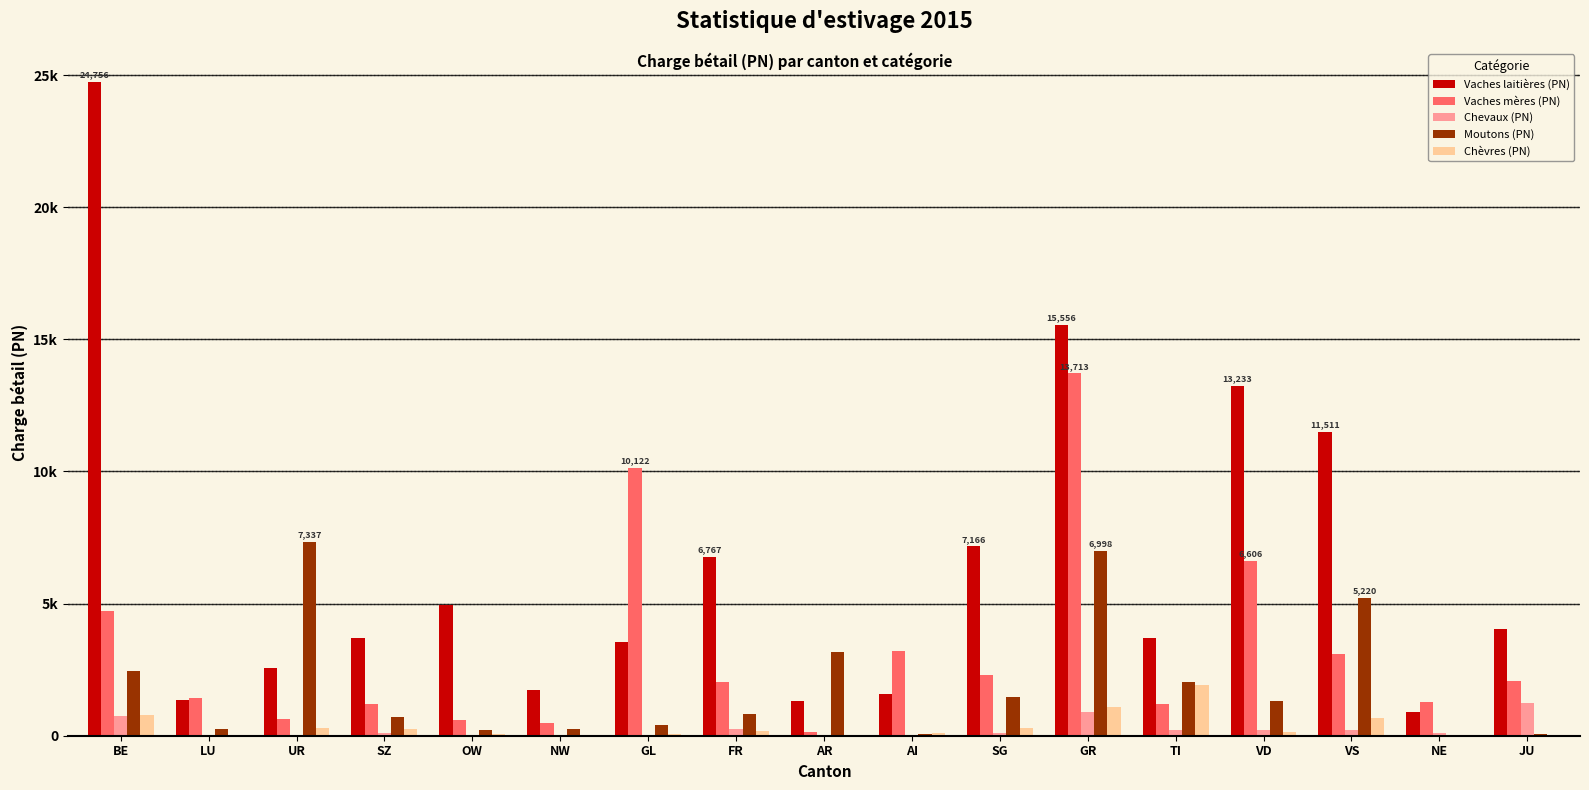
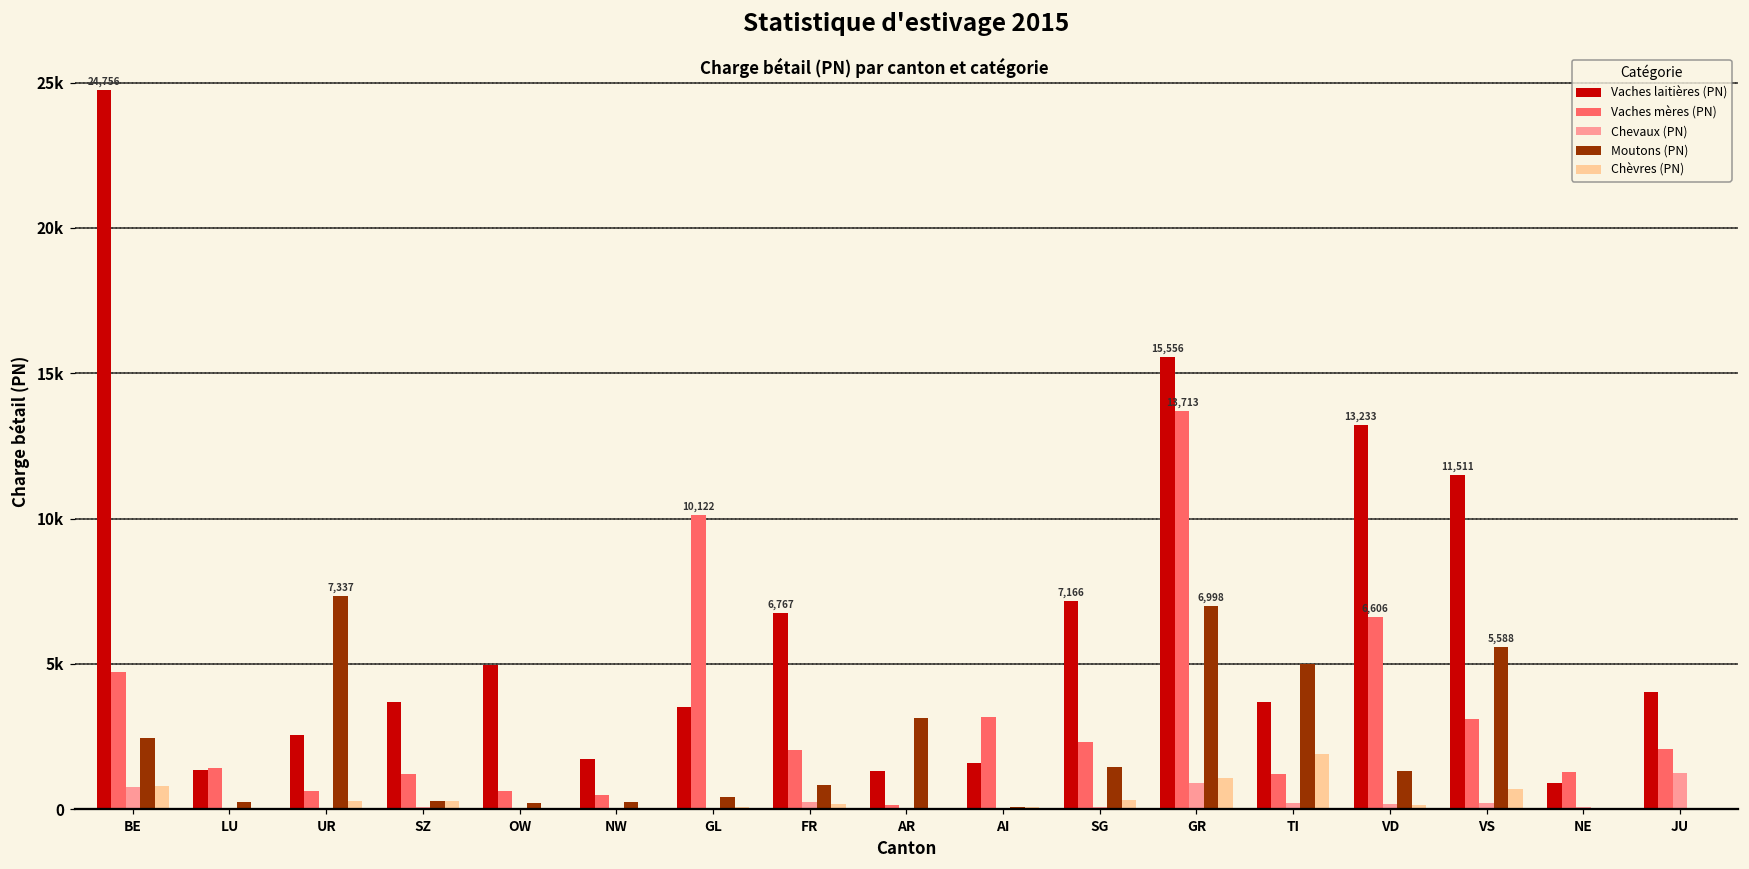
  {
    "Vaches laitières (PN)": {
      "BE": "24,756",
      "FR": "6,767",
      "SG": "7,166",
      "GR": "15,556",
      "VD": "13,233",
      "VS": "11,511"
    },
    "Vaches mères (PN)": {
      "GL": "10,122",
      "GR": "13,713",
      "VD": "6,606"
    },
    "Moutons (PN)": {
      "UR": "7,337",
-     "SZ": "700",
+     "SZ": "300",
      "GR": "6,998",
-     "TI": "2000",
-     "VS": "5,220"
+     "TI": "5000",
+     "VS": "5,588"
    }
  }
